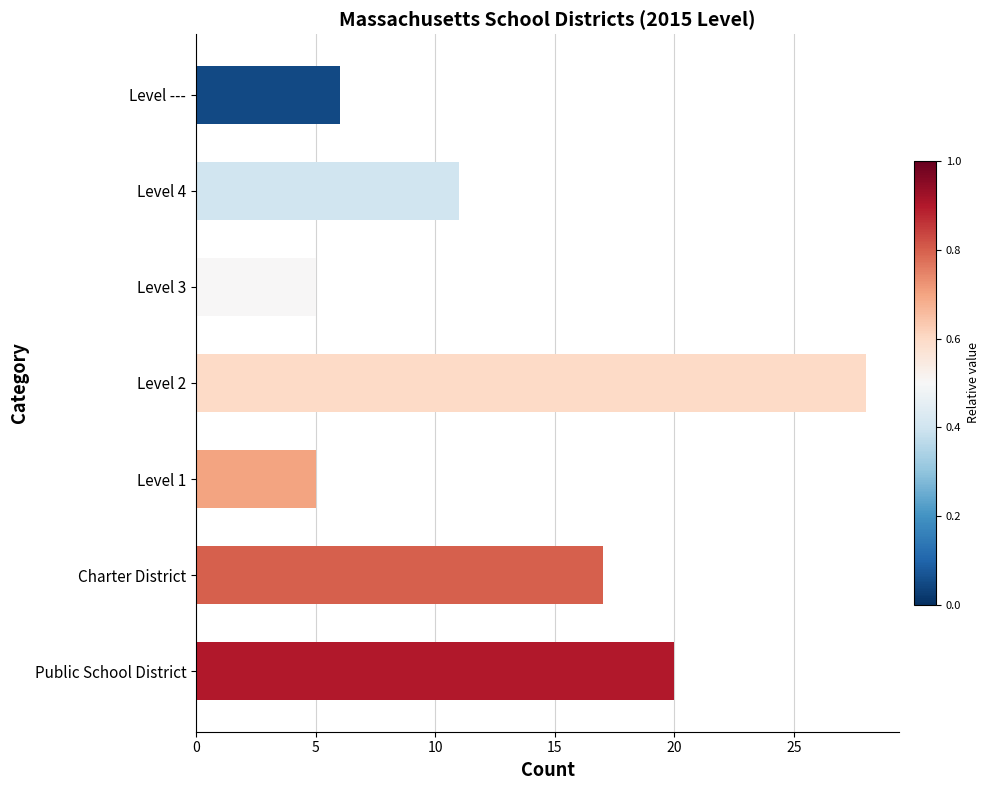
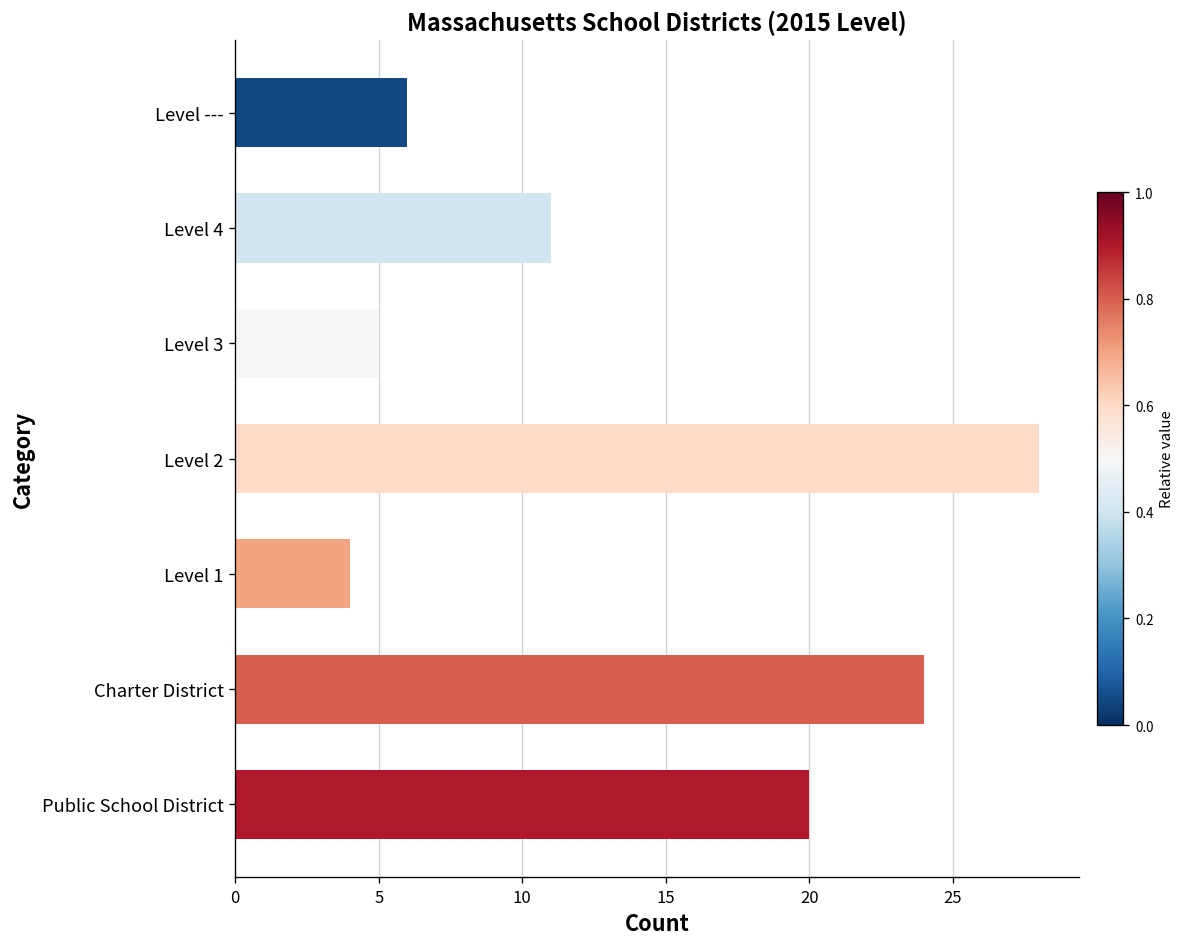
  {
    "Level ---": 6,
    "Level 4": 11,
    "Level 3": 5,
    "Level 2": 28,
-   "Level 1": 5,
-   "Charter District": 17,
+   "Level 1": 4,
+   "Charter District": 24,
    "Public School District": 20
  }
